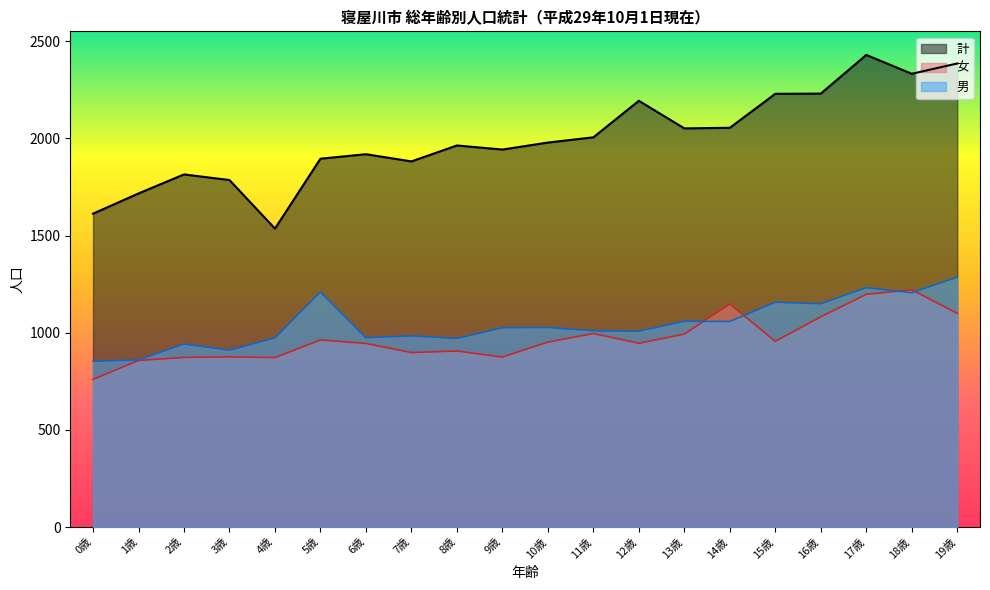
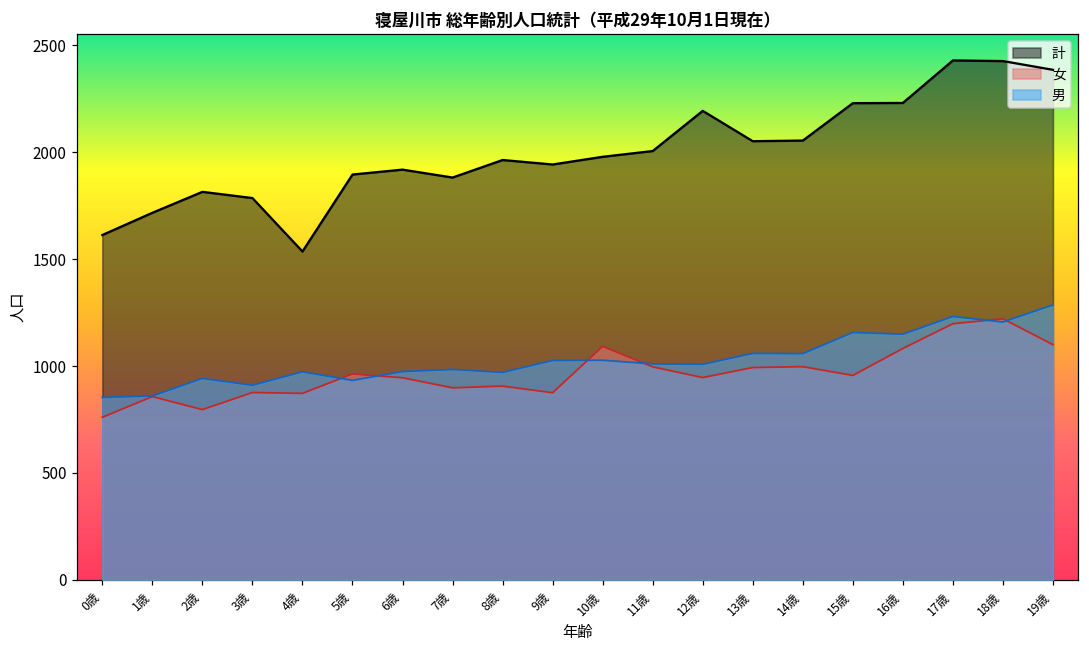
  {
    "計": {
      "0歳": 1610,
      "1歳": 1720,
      "2歳": 1820,
      "3歳": 1790,
      "4歳": 1540,
      "5歳": 1900,
      "6歳": 1920,
      "7歳": 1880,
      "8歳": 1960,
      "9歳": 1940,
      "10歳": 1980,
      "11歳": 2010,
      "12歳": 2190,
      "13歳": 2050,
      "14歳": 2060,
      "15歳": 2230,
      "16歳": 2230,
      "17歳": 2430,
-     "18歳": 2330
+     "18歳": 2430
    },
    "女": {
      "0歳": 760,
-     "2歳": 870,
+     "2歳": 800,
      "3歳": 880,
      "4歳": 870,
      "5歳": 960,
      "6歳": 950,
      "7歳": 900,
      "8歳": 910,
      "9歳": 880,
-     "10歳": 950,
+     "10歳": 1090,
      "11歳": 1000,
      "12歳": 950,
      "13歳": 990,
-     "14歳": 1150,
+     "14歳": 1000,
      "15歳": 960,
      "16歳": 1080,
      "17歳": 1200,
      "18歳": 1220,
      "19歳": 1100
    },
    "男": {
      "0歳": 850,
      "2歳": 940,
      "3歳": 910,
      "4歳": 970,
-     "5歳": 1210,
+     "5歳": 930,
      "6歳": 970,
      "7歳": 980,
      "8歳": 970,
      "9歳": 1030,
      "10歳": 1030,
      "11歳": 1010,
      "12歳": 1010,
      "13歳": 1060,
      "14歳": 1060,
      "15歳": 1160,
      "16歳": 1150,
      "17歳": 1230,
      "18歳": 1210,
      "19歳": 1290
    }
  }
